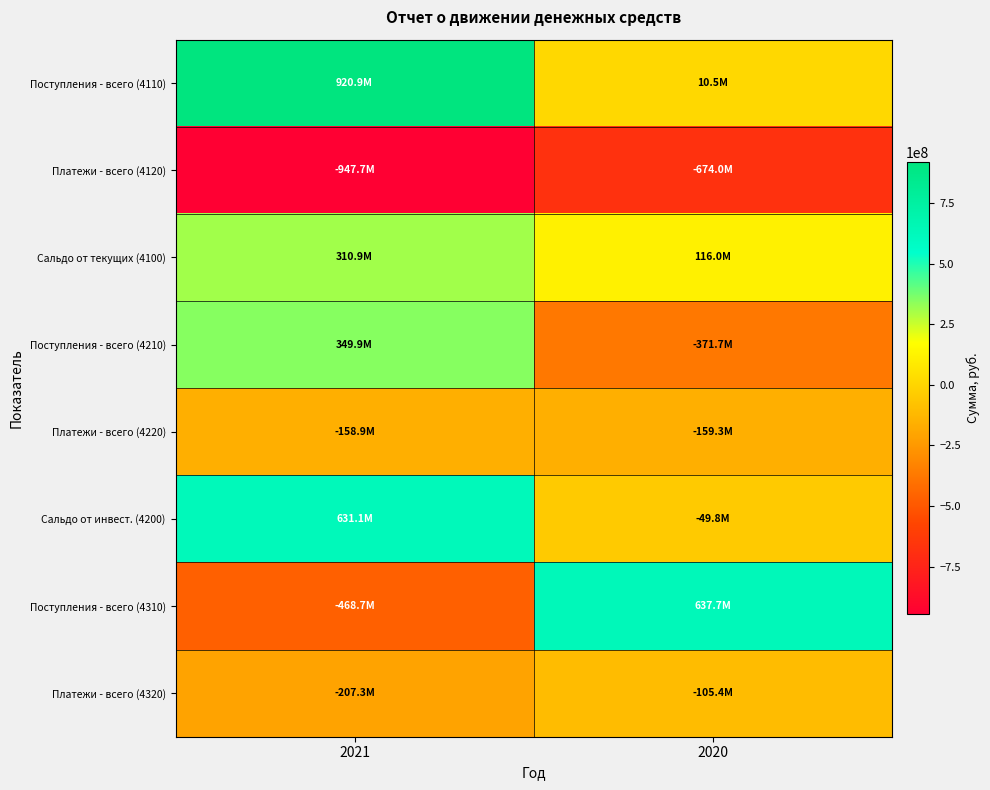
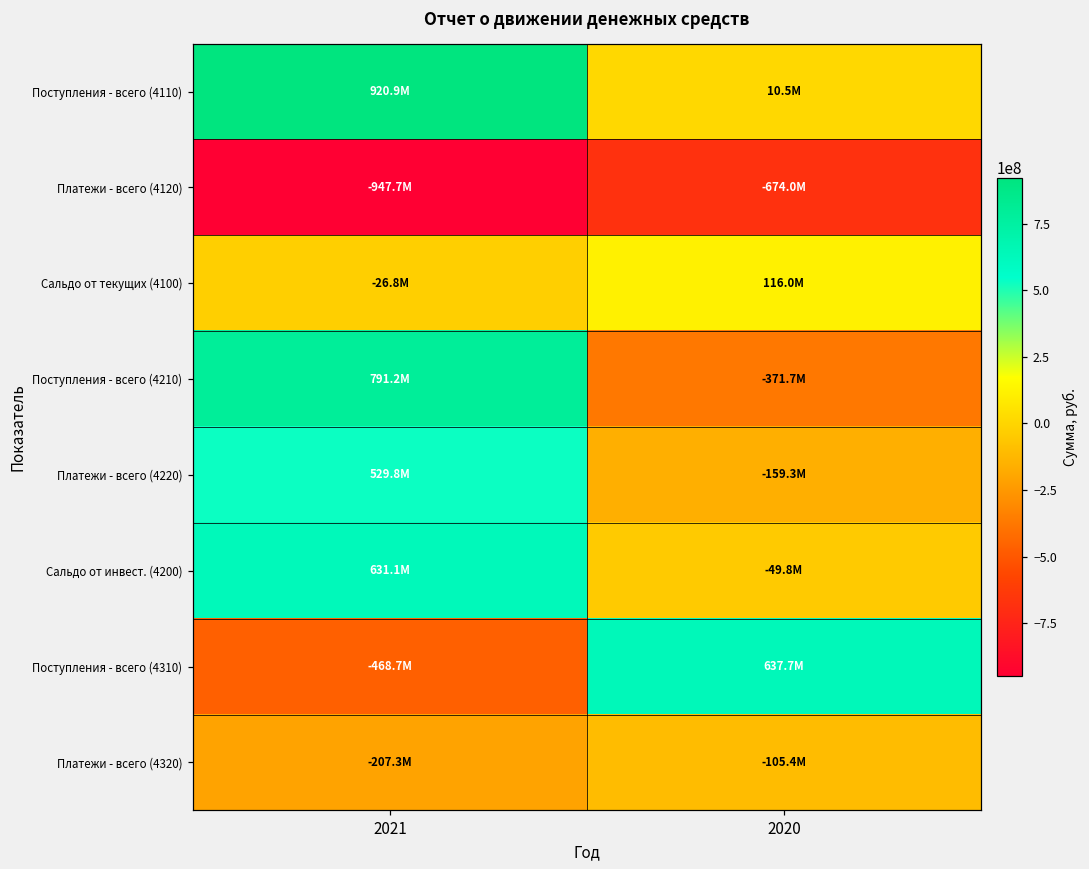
  {
    "Поступления - всего (4110)": {
      "2021": "920.9M",
      "2020": "10.5M"
    },
    "Платежи - всего (4120)": {
      "2021": "-947.7M",
      "2020": "-674.0M"
    },
    "Сальдо от текущих (4100)": {
-     "2021": "310.9M",
+     "2021": "-26.8M",
      "2020": "116.0M"
    },
    "Поступления - всего (4210)": {
-     "2021": "349.9M",
+     "2021": "791.2M",
      "2020": "-371.7M"
    },
    "Платежи - всего (4220)": {
-     "2021": "-158.9M",
+     "2021": "529.8M",
      "2020": "-159.3M"
    },
    "Сальдо от инвест. (4200)": {
      "2021": "631.1M",
      "2020": "-49.8M"
    },
    "Поступления - всего (4310)": {
      "2021": "-468.7M",
      "2020": "637.7M"
    },
    "Платежи - всего (4320)": {
      "2021": "-207.3M",
      "2020": "-105.4M"
    }
  }
